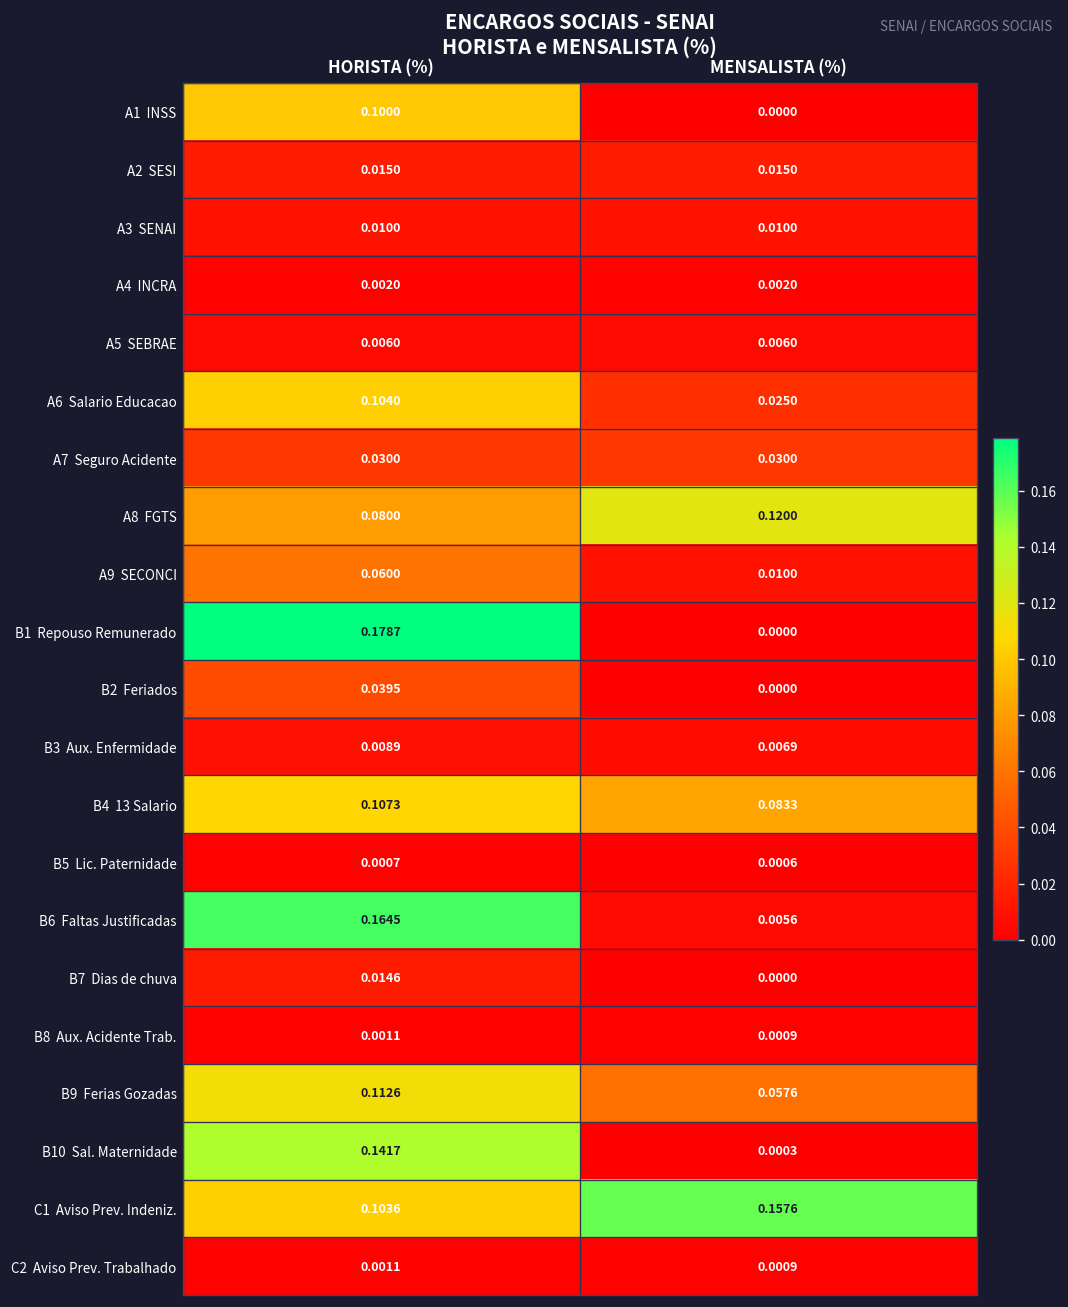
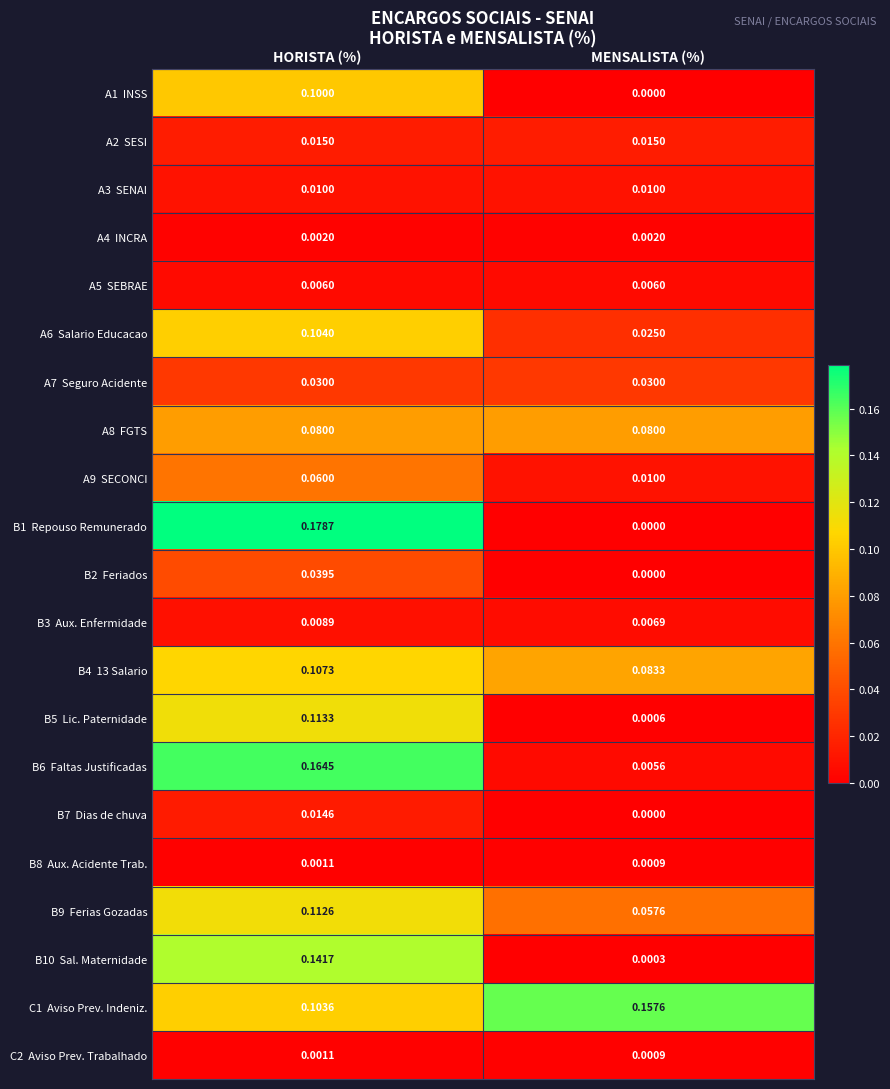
  {
    "A1 INSS": {
      "HORISTA (%)": 0.1000,
      "MENSALISTA (%)": 0.0000
    },
    "A2 SESI": {
      "HORISTA (%)": 0.0150,
      "MENSALISTA (%)": 0.0150
    },
    "A3 SENAI": {
      "HORISTA (%)": 0.0100,
      "MENSALISTA (%)": 0.0100
    },
    "A4 INCRA": {
      "HORISTA (%)": 0.0020,
      "MENSALISTA (%)": 0.0020
    },
    "A5 SEBRAE": {
      "HORISTA (%)": 0.0060,
      "MENSALISTA (%)": 0.0060
    },
    "A6 Salario Educacao": {
      "HORISTA (%)": 0.1040,
      "MENSALISTA (%)": 0.0250
    },
    "A7 Seguro Acidente": {
      "HORISTA (%)": 0.0300,
      "MENSALISTA (%)": 0.0300
    },
    "A8 FGTS": {
      "HORISTA (%)": 0.0800,
-     "MENSALISTA (%)": 0.1200
+     "MENSALISTA (%)": 0.0800
    },
    "A9 SECONCI": {
      "HORISTA (%)": 0.0600,
      "MENSALISTA (%)": 0.0100
    },
    "B1 Repouso Remunerado": {
      "HORISTA (%)": 0.1787,
      "MENSALISTA (%)": 0.0000
    },
    "B2 Feriados": {
      "HORISTA (%)": 0.0395,
      "MENSALISTA (%)": 0.0000
    },
    "B3 Aux. Enfermidade": {
      "HORISTA (%)": 0.0089,
      "MENSALISTA (%)": 0.0069
    },
    "B4 13 Salario": {
      "HORISTA (%)": 0.1073,
      "MENSALISTA (%)": 0.0833
    },
    "B5 Lic. Paternidade": {
-     "HORISTA (%)": 0.0007,
+     "HORISTA (%)": 0.1133,
      "MENSALISTA (%)": 0.0006
    },
    "B6 Faltas Justificadas": {
      "HORISTA (%)": 0.1645,
      "MENSALISTA (%)": 0.0056
    },
    "B7 Dias de chuva": {
      "HORISTA (%)": 0.0146,
      "MENSALISTA (%)": 0.0000
    },
    "B8 Aux. Acidente Trab.": {
      "HORISTA (%)": 0.0011,
      "MENSALISTA (%)": 0.0009
    },
    "B9 Ferias Gozadas": {
      "HORISTA (%)": 0.1126,
      "MENSALISTA (%)": 0.0576
    },
    "B10 Sal. Maternidade": {
      "HORISTA (%)": 0.1417,
      "MENSALISTA (%)": 0.0003
    },
    "C1 Aviso Prev. Indeniz.": {
      "HORISTA (%)": 0.1036,
      "MENSALISTA (%)": 0.1576
    },
    "C2 Aviso Prev. Trabalhado": {
      "HORISTA (%)": 0.0011,
      "MENSALISTA (%)": 0.0009
    }
  }
